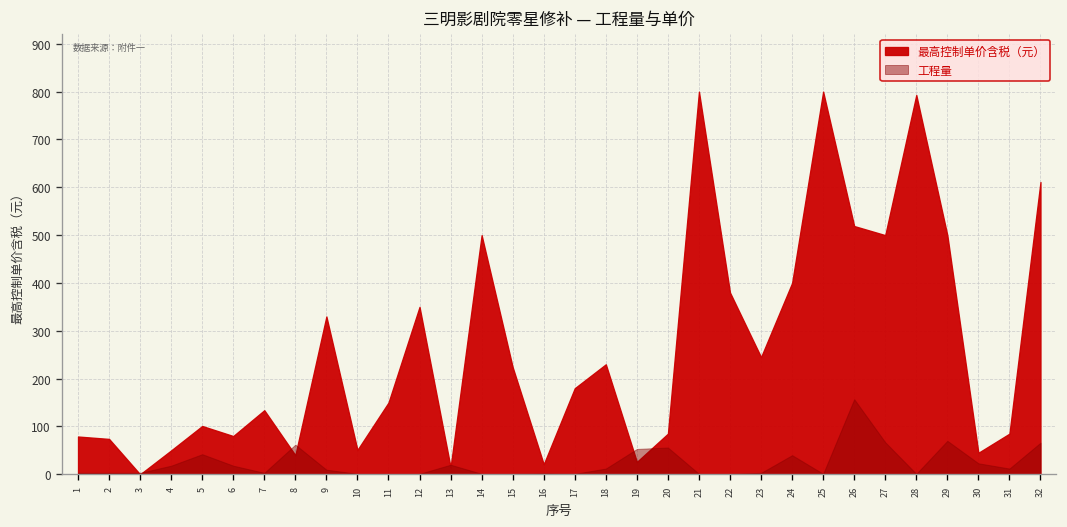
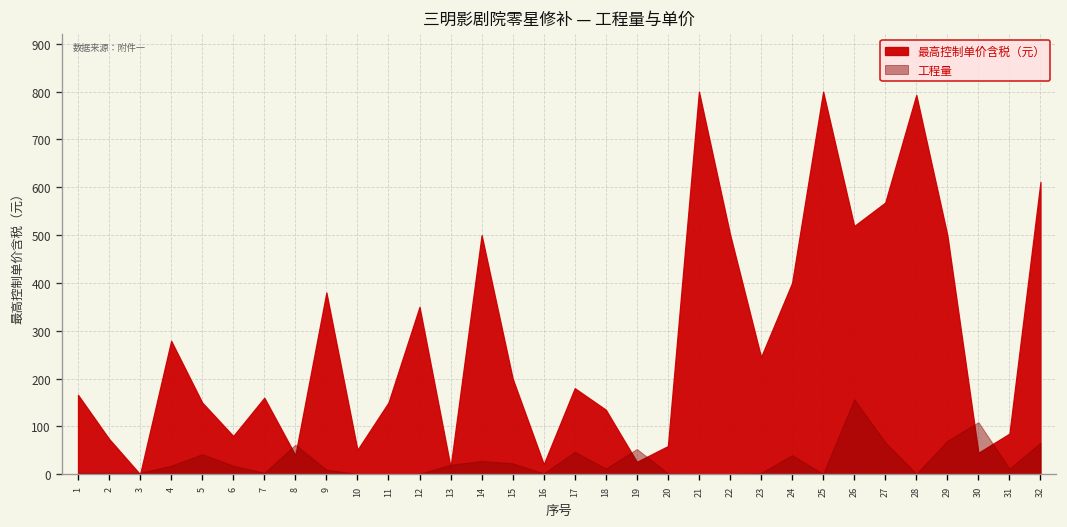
  {
    "最高控制单价含税（元）": {
-     "1": 80,
+     "1": 170,
      "2": 70,
-     "4": 50,
-     "5": 100,
+     "4": 280,
+     "5": 150,
      "6": 80,
-     "7": 130,
+     "7": 160,
      "8": 40,
-     "9": 330,
+     "9": 380,
      "10": 50,
      "11": 150,
      "12": 350,
      "14": 500,
-     "15": 220,
+     "15": 200,
      "16": 20,
      "17": 180,
-     "18": 230,
+     "18": 140,
      "19": 30,
-     "20": 90,
+     "20": 60,
      "21": 800,
-     "22": 380,
+     "22": 500,
      "23": 250,
      "24": 400,
      "25": 800,
      "26": 520,
-     "27": 500,
+     "27": 570,
      "28": 790,
      "29": 500,
      "30": 50,
      "31": 90,
      "32": 610
    },
    "工程量": {
      "4": 20,
      "5": 40,
      "6": 20,
      "8": 60,
      "9": 10,
-     "14": 0,
-     "15": 0,
-     "17": 0,
+     "14": 30,
+     "15": 20,
+     "17": 50,
      "18": 10,
      "19": 50,
-     "20": 60,
+     "20": 0,
      "24": 40,
      "26": 160,
      "27": 70,
      "29": 70,
-     "30": 20,
+     "30": 110,
      "31": 10,
      "32": 70
    }
  }
